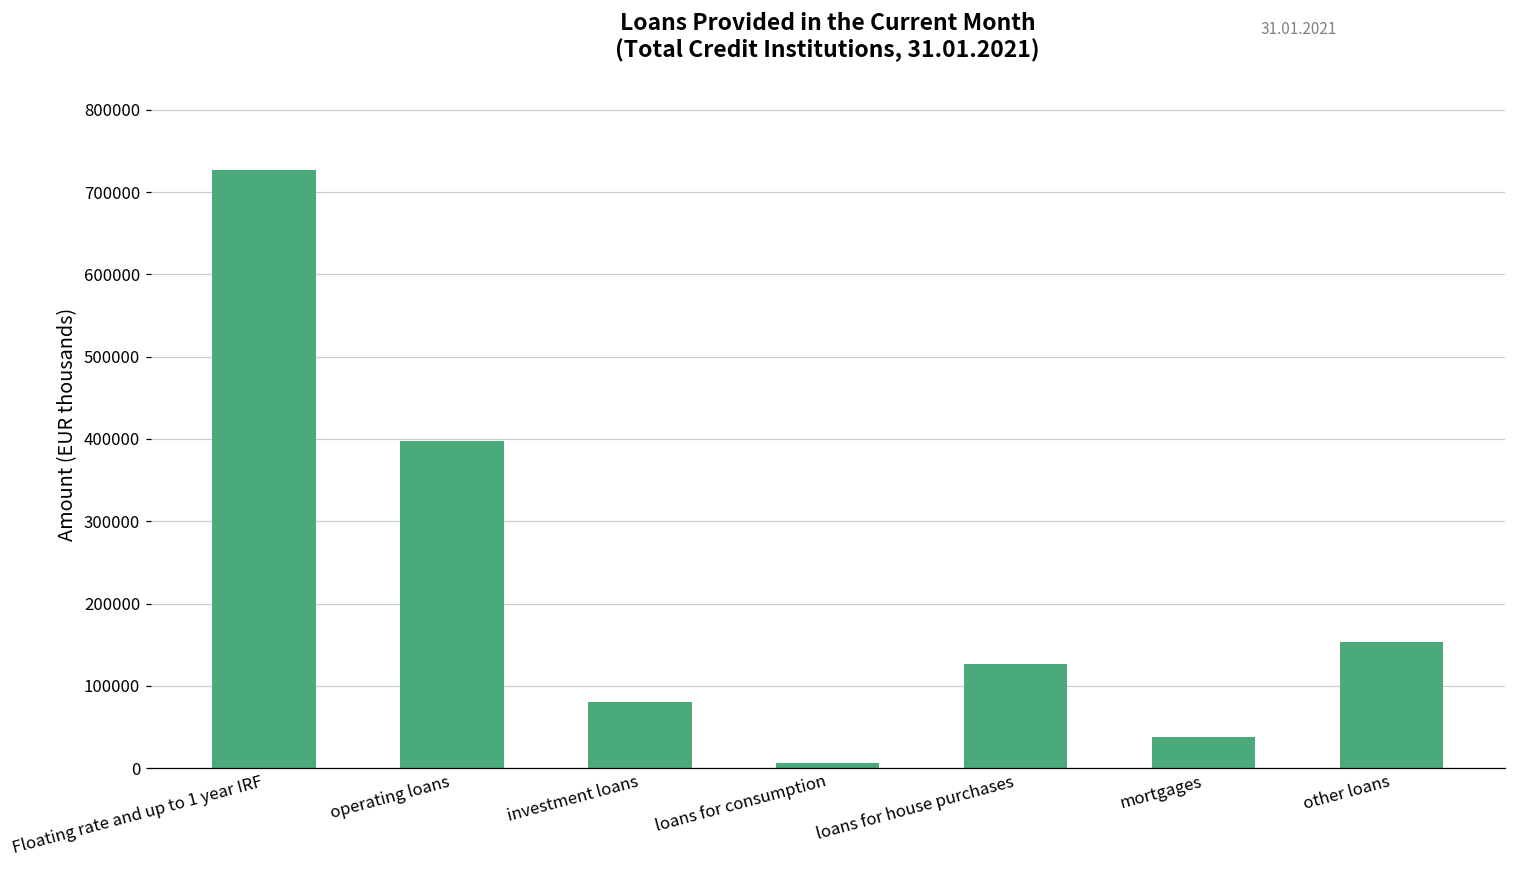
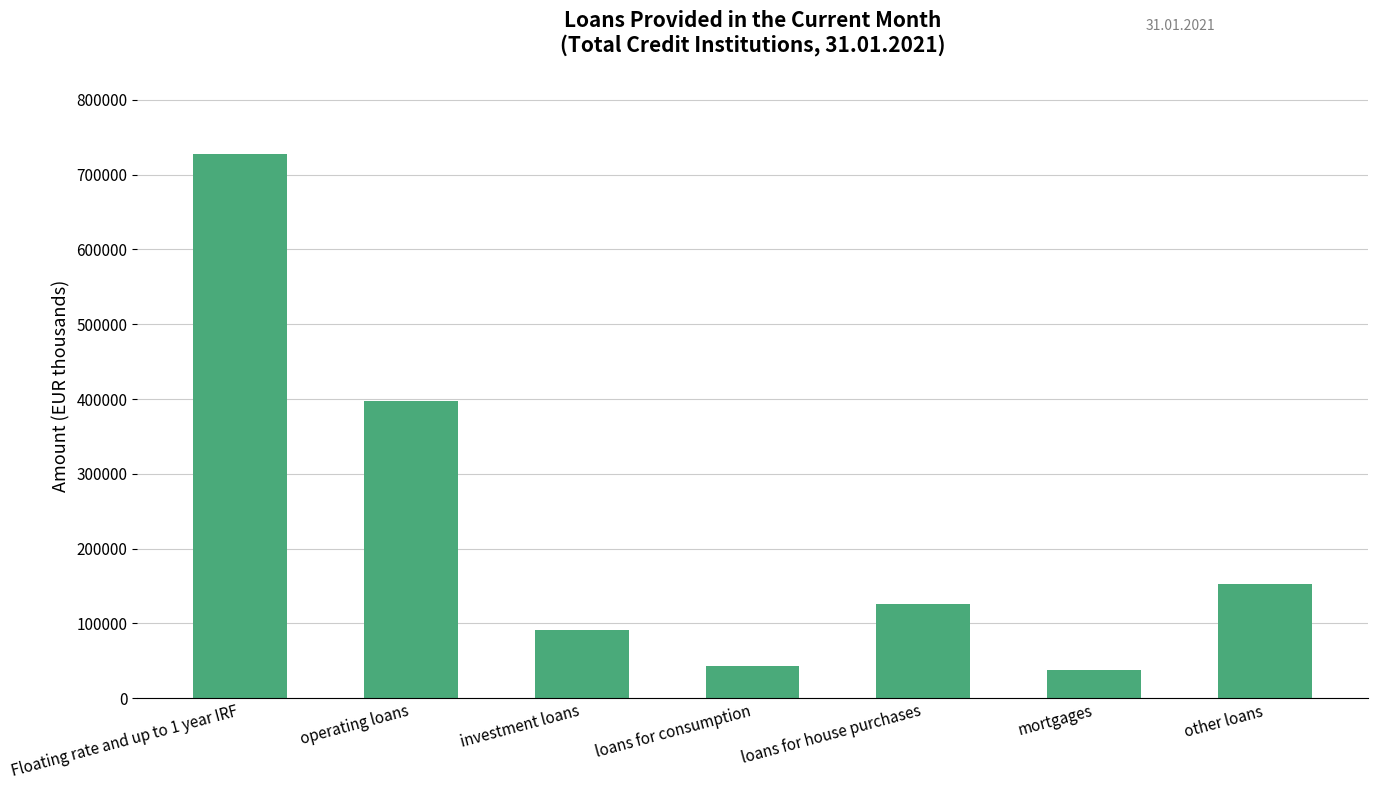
  {
    "Floating rate and up to 1 year IRF": 730000,
    "operating loans": 400000,
-   "investment loans": 80000,
-   "loans for consumption": 10000,
+   "investment loans": 90000,
+   "loans for consumption": 40000,
    "loans for house purchases": 130000,
    "mortgages": 40000,
    "other loans": 150000
  }
